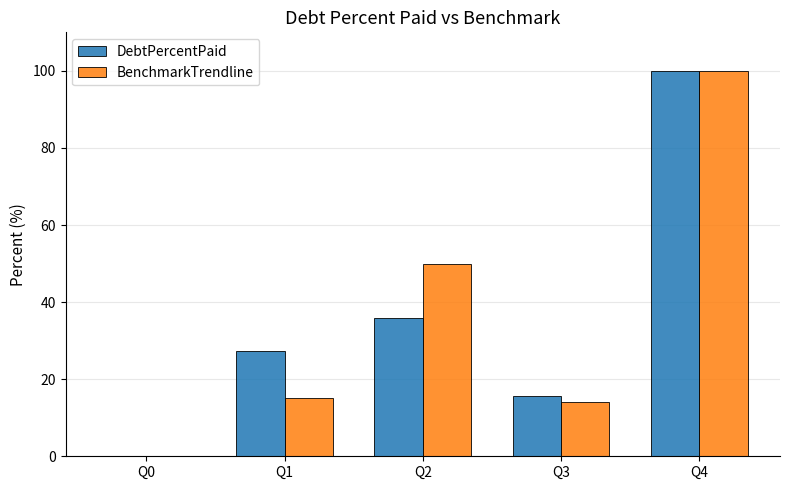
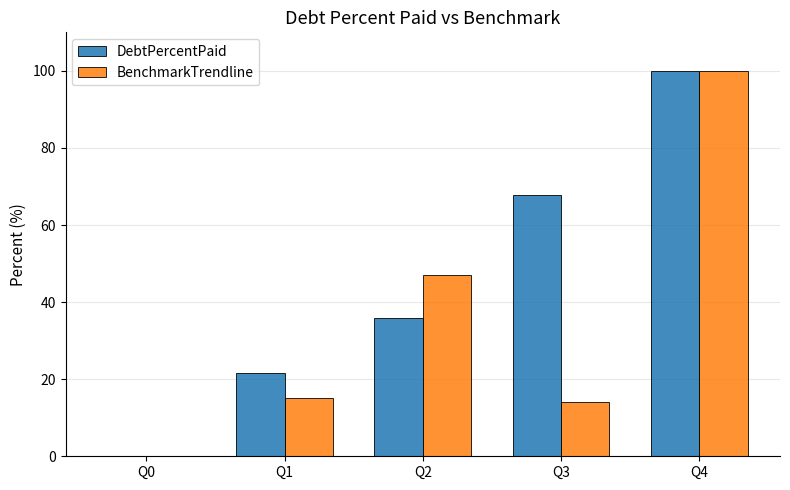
  {
    "DebtPercentPaid": {
      "Q0": 0,
-     "Q1": 27,
+     "Q1": 22,
      "Q2": 36,
-     "Q3": 16,
+     "Q3": 68,
      "Q4": 100
    },
    "BenchmarkTrendline": {
      "Q0": 0,
      "Q1": 15,
-     "Q2": 50,
+     "Q2": 47,
      "Q3": 14,
      "Q4": 100
    }
  }
